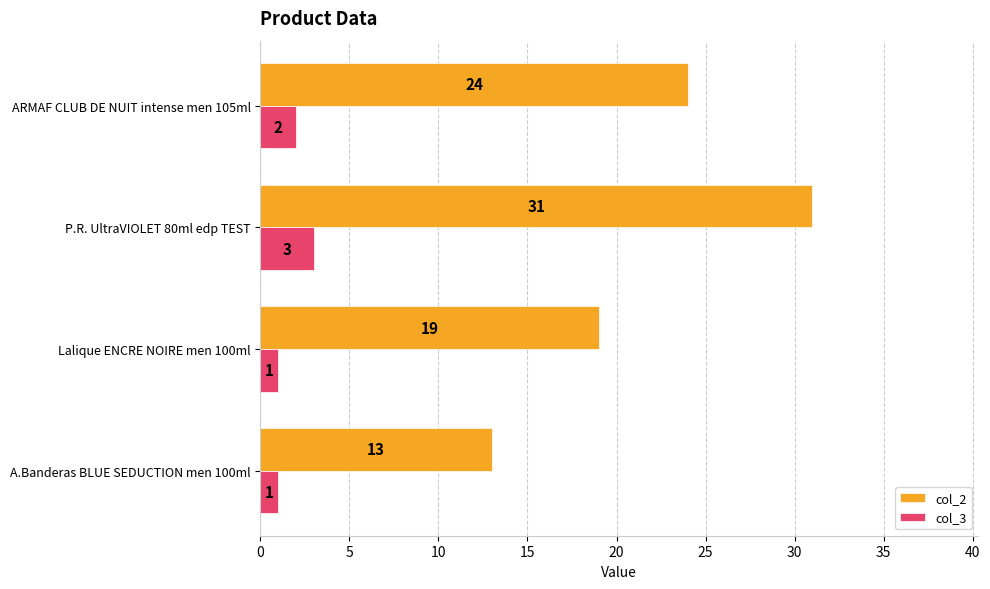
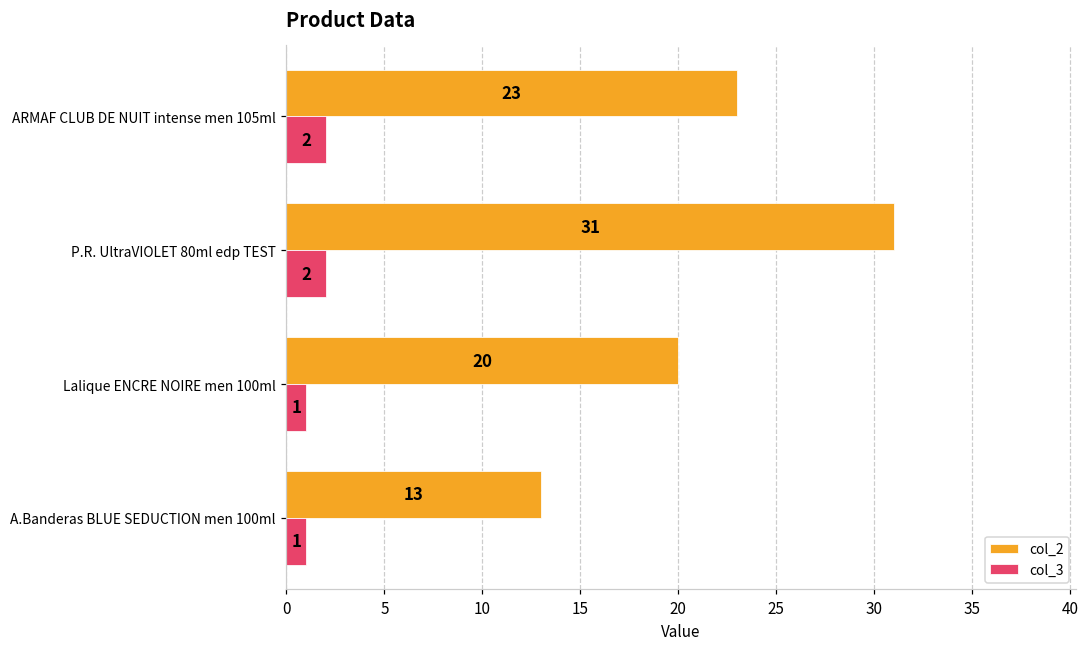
  {
    "col_2": {
-     "ARMAF CLUB DE NUIT intense men 105ml": 24,
+     "ARMAF CLUB DE NUIT intense men 105ml": 23,
      "P.R. UltraVIOLET 80ml edp TEST": 31,
-     "Lalique ENCRE NOIRE men 100ml": 19,
+     "Lalique ENCRE NOIRE men 100ml": 20,
      "A.Banderas BLUE SEDUCTION men 100ml": 13
    },
    "col_3": {
      "ARMAF CLUB DE NUIT intense men 105ml": 2,
-     "P.R. UltraVIOLET 80ml edp TEST": 3,
+     "P.R. UltraVIOLET 80ml edp TEST": 2,
      "Lalique ENCRE NOIRE men 100ml": 1,
      "A.Banderas BLUE SEDUCTION men 100ml": 1
    }
  }
